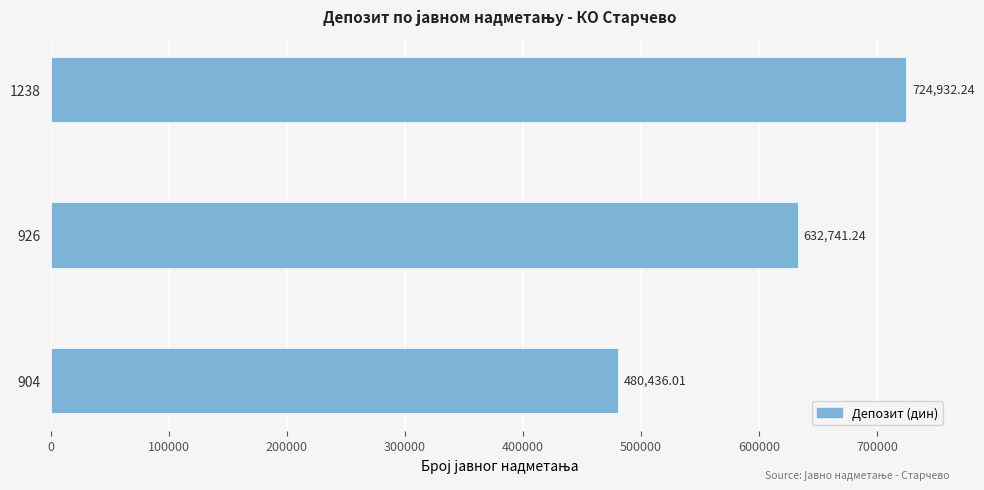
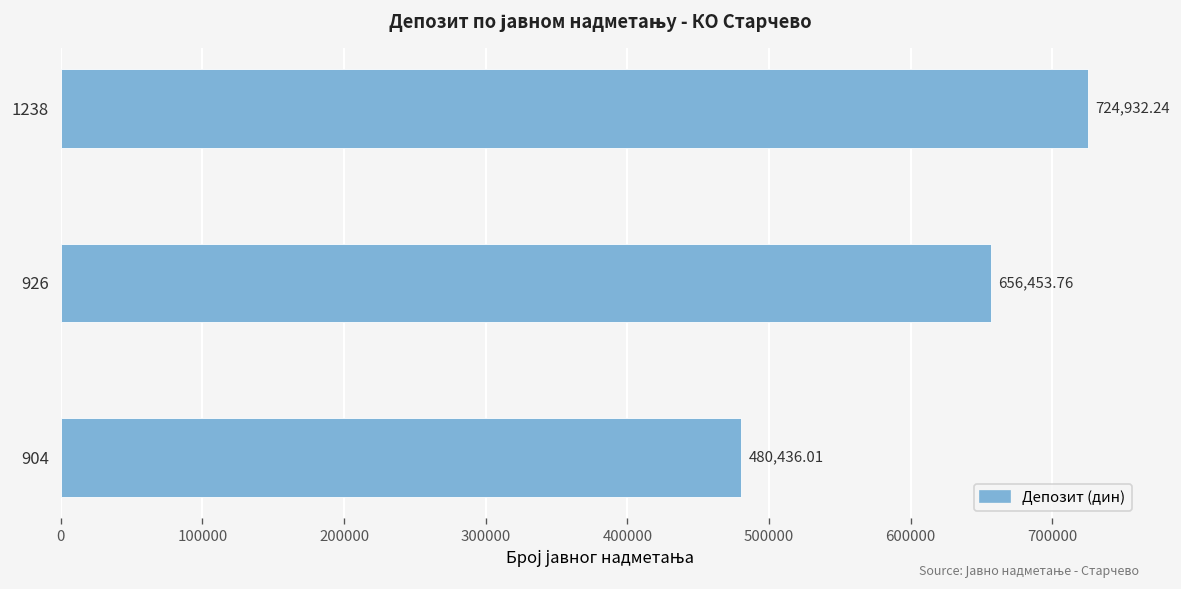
  {
    "1238": "724,932.24",
-   "926": "632,741.24",
+   "926": "656,453.76",
    "904": "480,436.01"
  }
